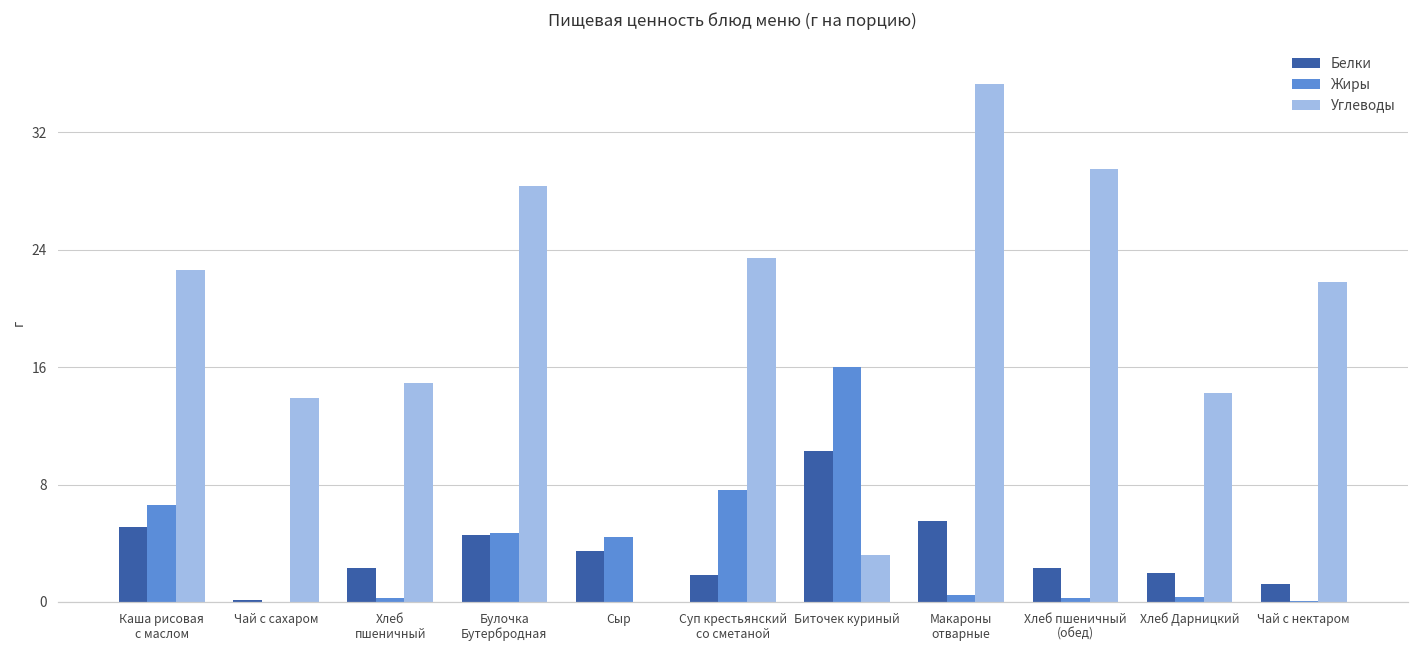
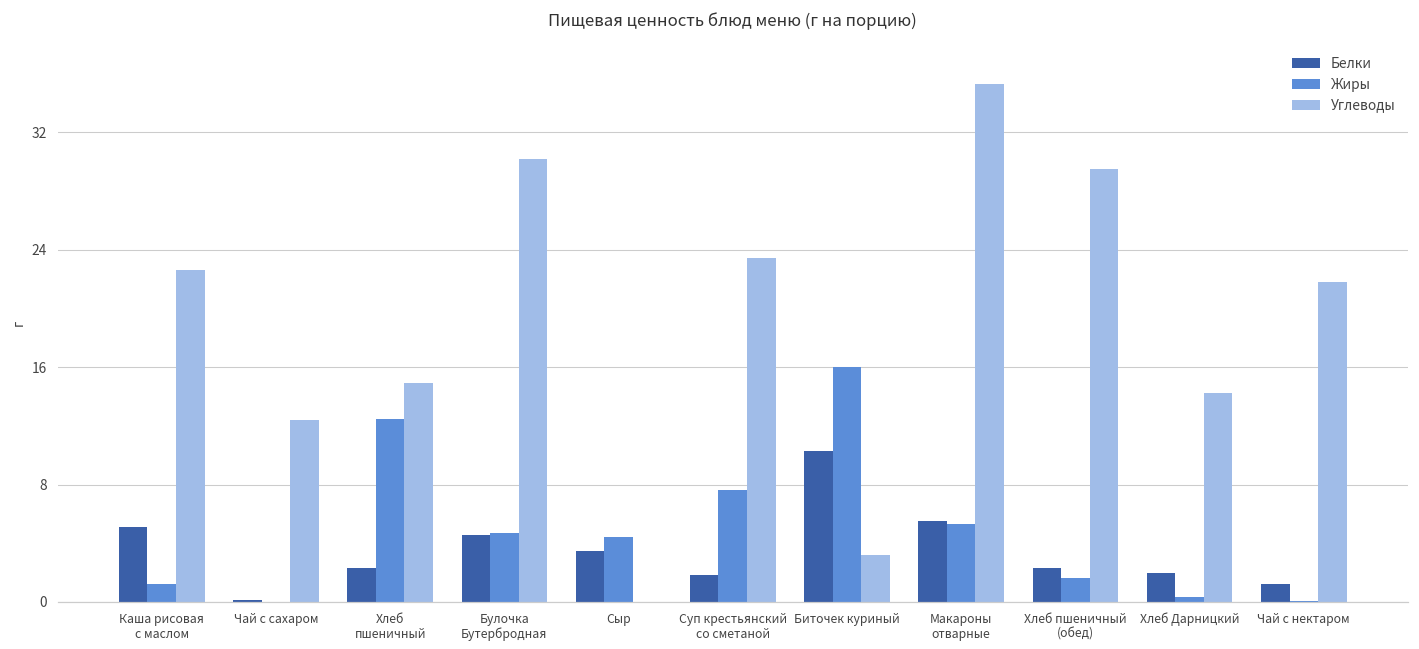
  {
    "Белки": {
      "Каша рисовая с маслом": 5.1,
      "Хлеб пшеничный": 2.3,
      "Булочка Бутербродная": 4.6,
      "Сыр": 3.5,
      "Суп крестьянский со сметаной": 1.9,
      "Биточек куриный": 10.3,
      "Макароны отварные": 5.5,
      "Хлеб пшеничный (обед)": 2.3,
      "Хлеб Дарницкий": 2.0,
      "Чай с нектаром": 1.2
    },
    "Жиры": {
-     "Каша рисовая с маслом": 6.6,
+     "Каша рисовая с маслом": 1.2,
      "Чай с сахаром": 0.0,
-     "Хлеб пшеничный": 0.3,
+     "Хлеб пшеничный": 12.5,
      "Булочка Бутербродная": 4.7,
      "Сыр": 4.4,
      "Суп крестьянский со сметаной": 7.6,
      "Биточек куриный": 16.0,
-     "Макароны отварные": 0.5,
-     "Хлеб пшеничный (обед)": 0.3,
+     "Макароны отварные": 5.3,
+     "Хлеб пшеничный (обед)": 1.6,
      "Хлеб Дарницкий": 0.4
    },
    "Углеводы": {
      "Каша рисовая с маслом": 22.6,
-     "Чай с сахаром": 13.9,
+     "Чай с сахаром": 12.4,
      "Хлеб пшеничный": 14.9,
-     "Булочка Бутербродная": 28.4,
+     "Булочка Бутербродная": 30.2,
      "Сыр": 0.0,
      "Суп крестьянский со сметаной": 23.5,
      "Биточек куриный": 3.2,
      "Макароны отварные": 35.3,
      "Хлеб пшеничный (обед)": 29.5,
      "Хлеб Дарницкий": 14.2,
      "Чай с нектаром": 21.8
    }
  }
